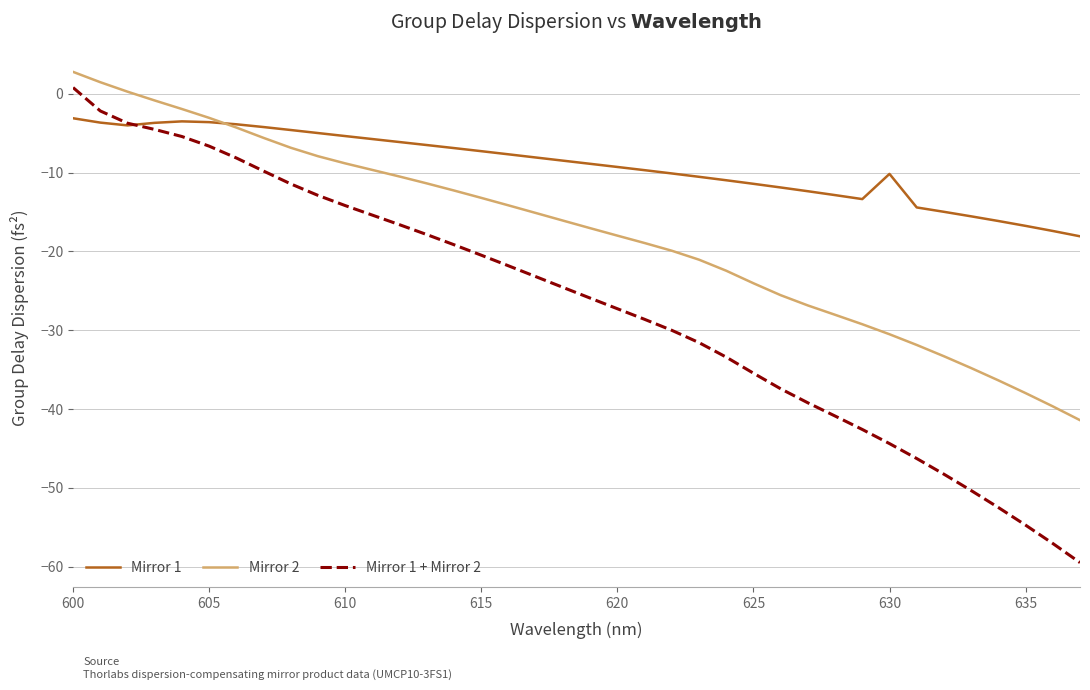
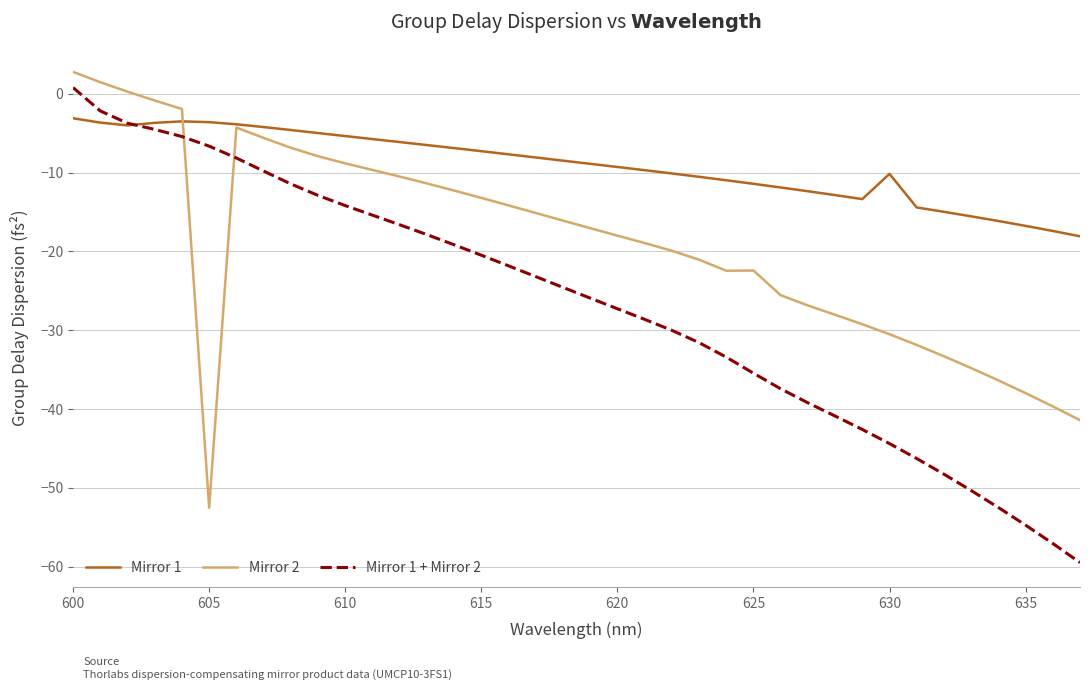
  {
    "Mirror 1": {
      "600": -3,
      "605": -4,
      "610": -5,
      "615": -7,
      "620": -9,
      "625": -11,
      "630": -10,
      "635": -17
    },
    "Mirror 2": {
      "600": 3,
-     "605": -3,
+     "605": -53,
      "610": -9,
      "615": -13,
      "620": -18,
-     "625": -24,
+     "625": -22,
      "630": -31,
      "635": -38
    },
    "Mirror 1 + Mirror 2": {
      "600": 1,
      "605": -7,
      "610": -14,
      "615": -20,
      "620": -27,
      "625": -35,
      "630": -44,
      "635": -55
    }
  }
